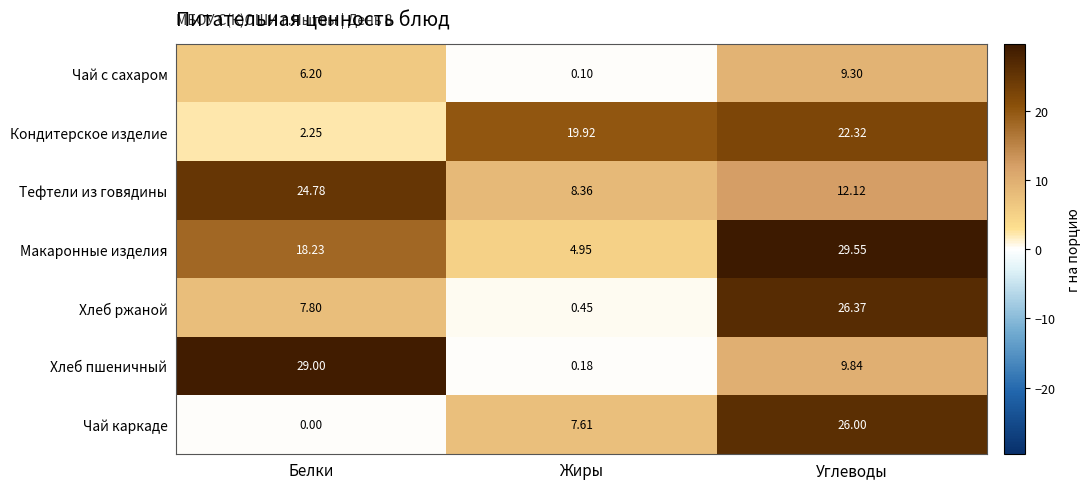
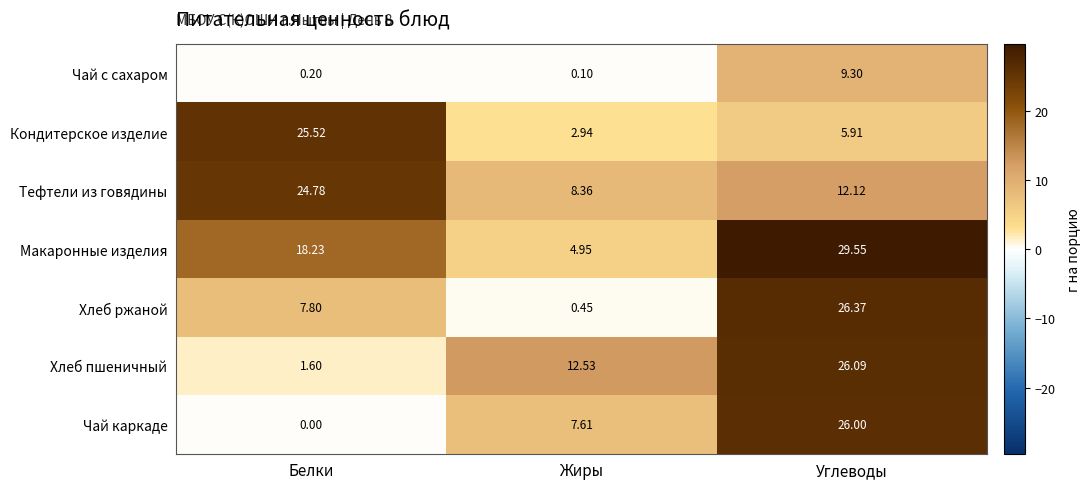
  {
    "Чай с сахаром": {
-     "Белки": 6.20,
+     "Белки": 0.20,
      "Жиры": 0.10,
      "Углеводы": 9.30
    },
    "Кондитерское изделие": {
-     "Белки": 2.25,
-     "Жиры": 19.92,
-     "Углеводы": 22.32
+     "Белки": 25.52,
+     "Жиры": 2.94,
+     "Углеводы": 5.91
    },
    "Тефтели из говядины": {
      "Белки": 24.78,
      "Жиры": 8.36,
      "Углеводы": 12.12
    },
    "Макаронные изделия": {
      "Белки": 18.23,
      "Жиры": 4.95,
      "Углеводы": 29.55
    },
    "Хлеб ржаной": {
      "Белки": 7.80,
      "Жиры": 0.45,
      "Углеводы": 26.37
    },
    "Хлеб пшеничный": {
-     "Белки": 29.00,
-     "Жиры": 0.18,
-     "Углеводы": 9.84
+     "Белки": 1.60,
+     "Жиры": 12.53,
+     "Углеводы": 26.09
    },
    "Чай каркаде": {
      "Белки": 0.00,
      "Жиры": 7.61,
      "Углеводы": 26.00
    }
  }
